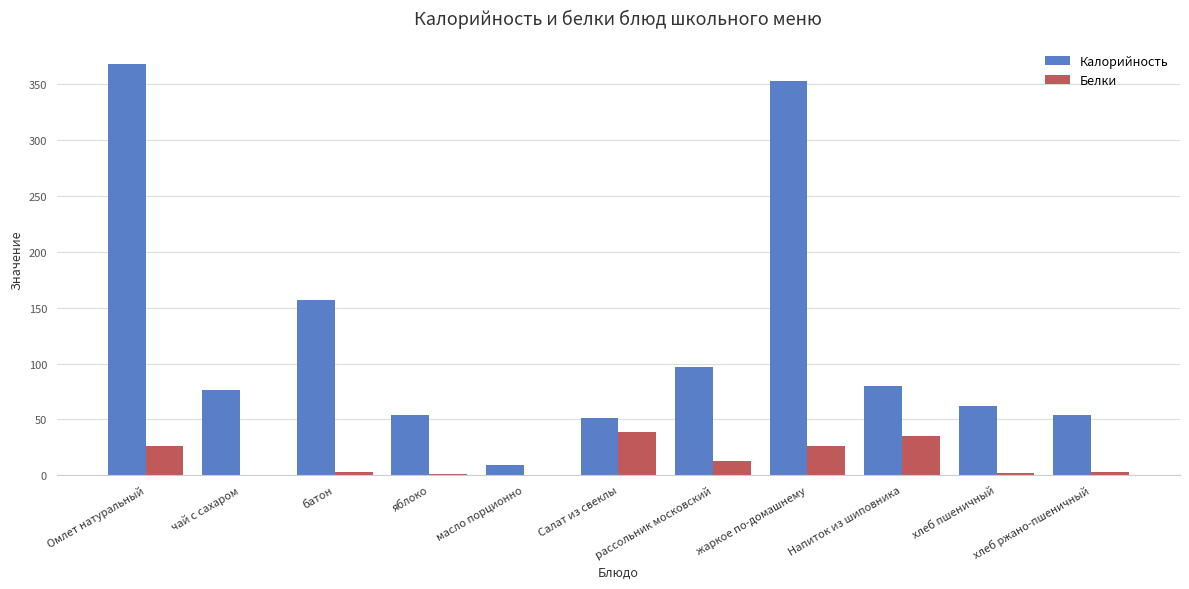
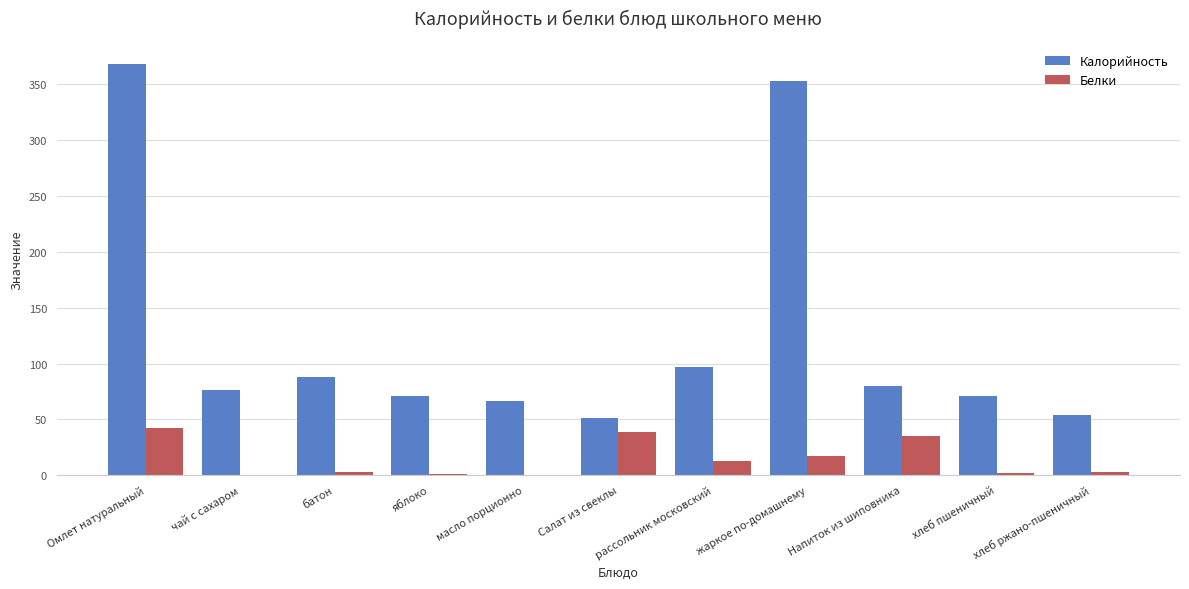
  {
    "Калорийность": {
      "Омлет натуральный": 368,
      "чай с сахаром": 76,
-     "батон": 157,
-     "яблоко": 54,
-     "масло порционно": 9,
+     "батон": 88,
+     "яблоко": 71,
+     "масло порционно": 66,
      "Салат из свеклы": 51,
      "рассольник московский": 97,
      "жаркое по-домашнему": 353,
      "Напиток из шиповника": 80,
-     "хлеб пшеничный": 62,
+     "хлеб пшеничный": 71,
      "хлеб ржано-пшеничный": 54
    },
    "Белки": {
-     "Омлет натуральный": 26,
+     "Омлет натуральный": 42,
      "батон": 3,
      "масло порционно": 0,
      "Салат из свеклы": 39,
      "рассольник московский": 13,
-     "жаркое по-домашнему": 26,
+     "жаркое по-домашнему": 17,
      "Напиток из шиповника": 35,
      "хлеб пшеничный": 2,
      "хлеб ржано-пшеничный": 3
    }
  }
